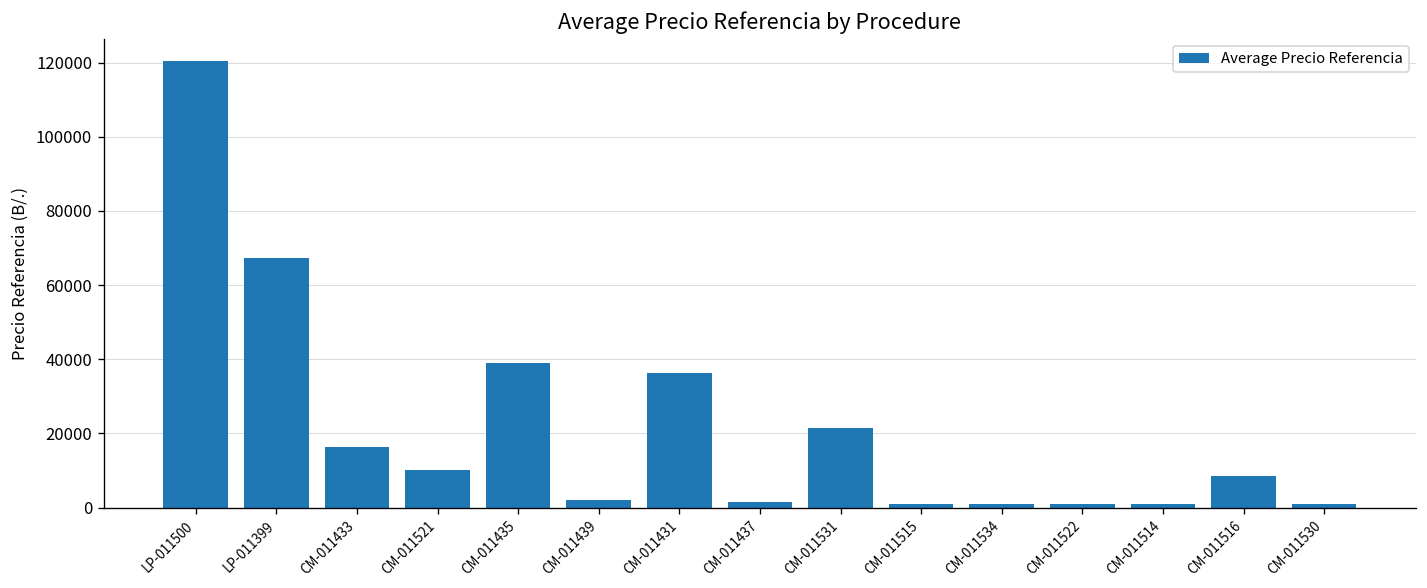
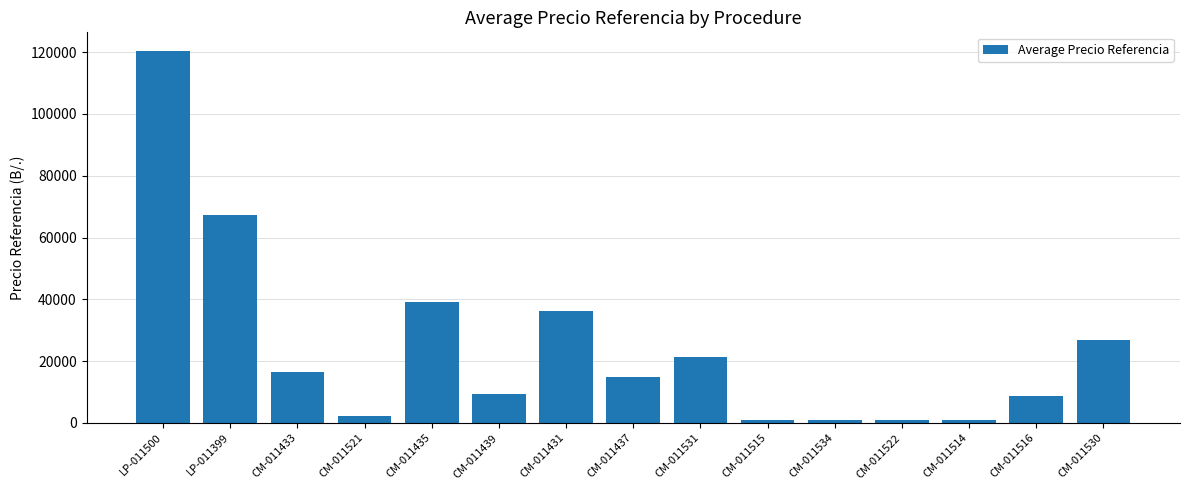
  {
    "LP-011500": 120000,
    "LP-011399": 67000,
    "CM-011433": 16000,
-   "CM-011521": 10000,
+   "CM-011521": 2000,
    "CM-011435": 39000,
-   "CM-011439": 2000,
+   "CM-011439": 9000,
    "CM-011431": 36000,
-   "CM-011437": 2000,
+   "CM-011437": 15000,
    "CM-011531": 21000,
    "CM-011515": 1000,
    "CM-011534": 1000,
    "CM-011522": 1000,
    "CM-011514": 1000,
    "CM-011516": 9000,
-   "CM-011530": 1000
+   "CM-011530": 27000
  }
